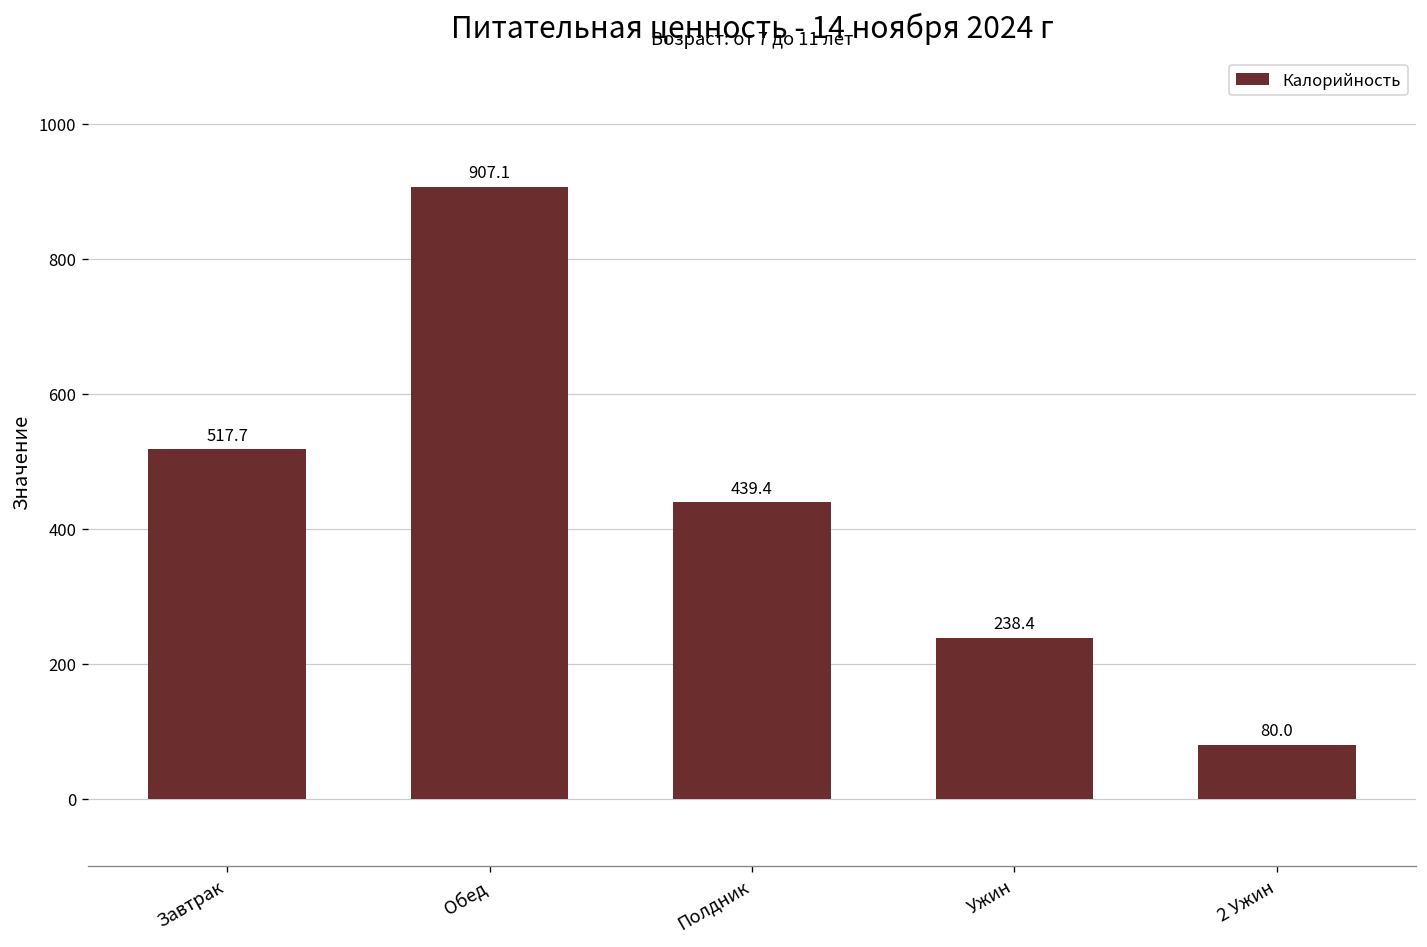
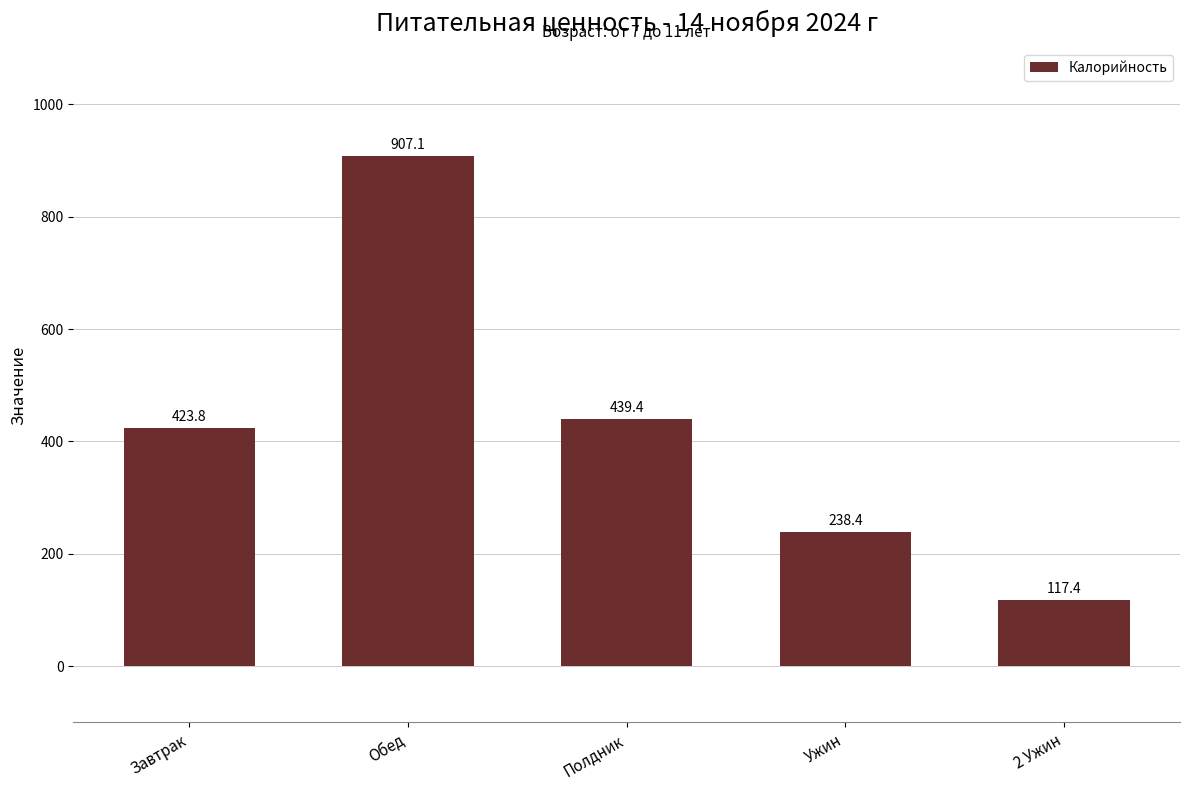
  {
-   "Завтрак": 517.7,
+   "Завтрак": 423.8,
    "Обед": 907.1,
    "Полдник": 439.4,
    "Ужин": 238.4,
-   "2 Ужин": 80.0
+   "2 Ужин": 117.4
  }
